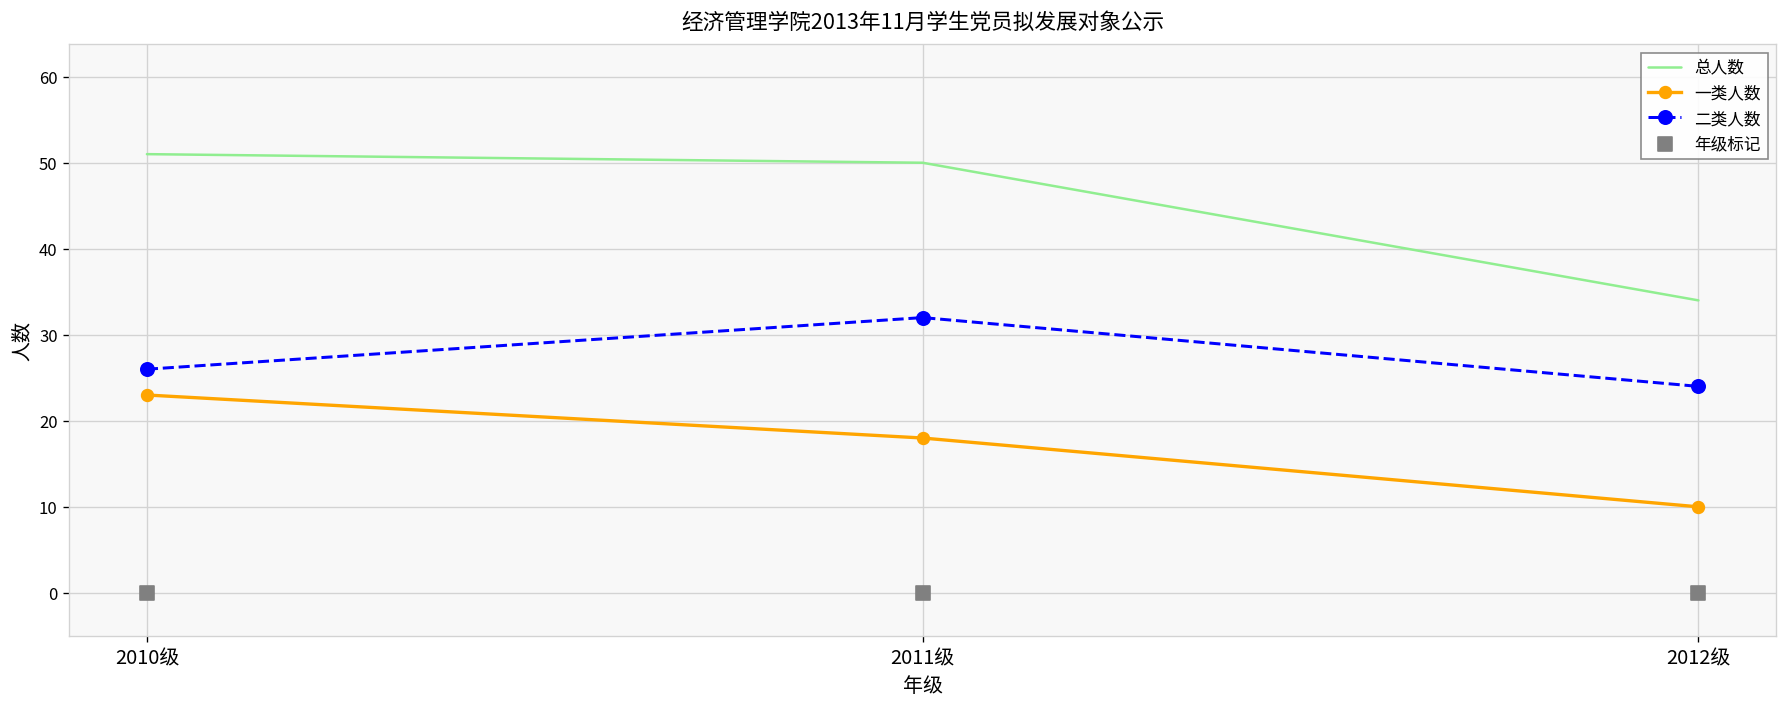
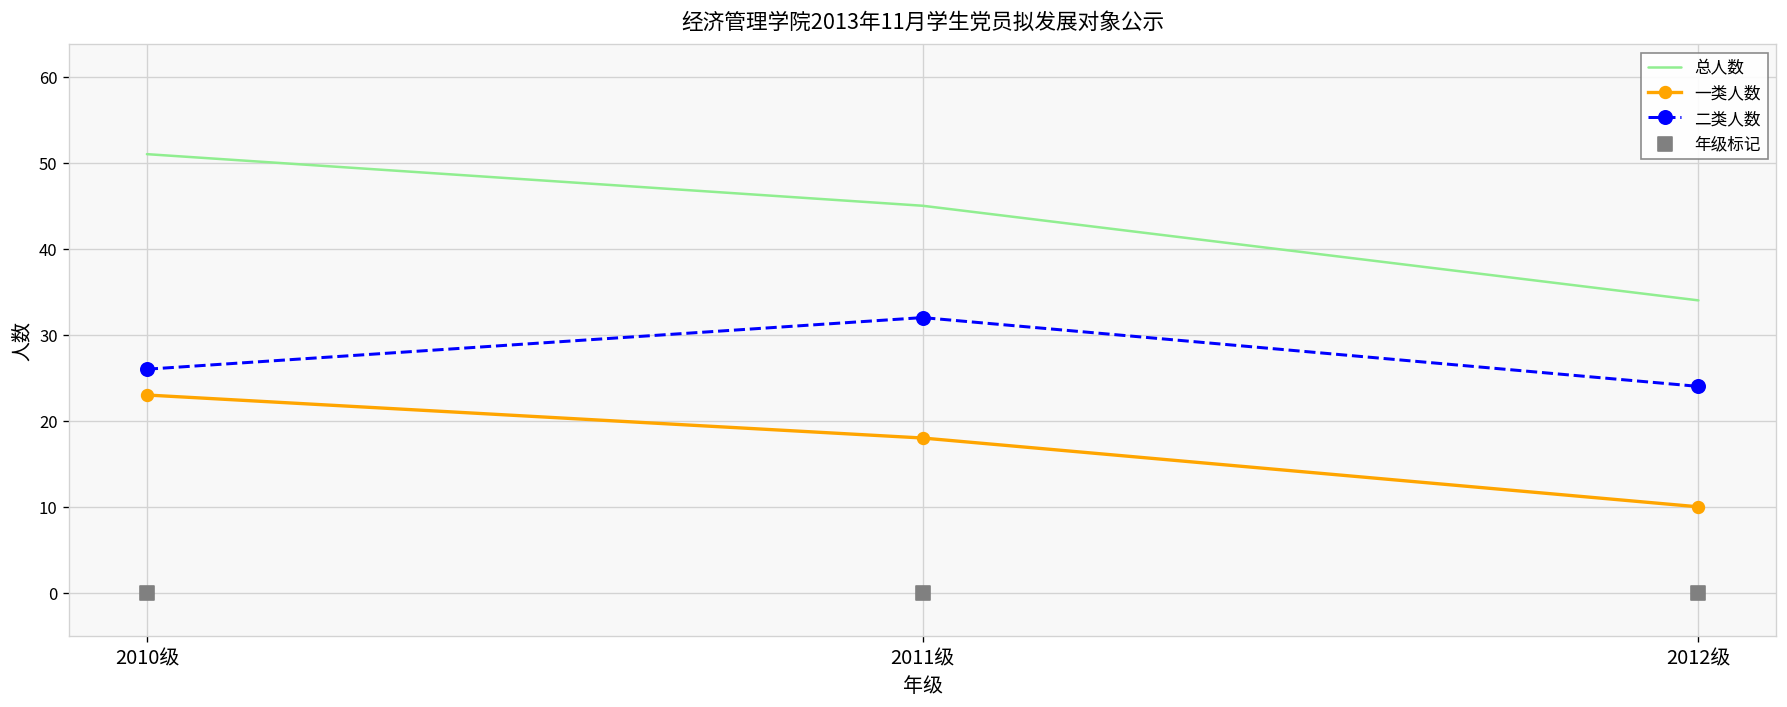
  {
    "总人数": {
      "2010级": 51,
-     "2011级": 50,
+     "2011级": 45,
      "2012级": 34
    },
    "一类人数": {
      "2010级": 23,
      "2011级": 18,
      "2012级": 10
    },
    "二类人数": {
      "2010级": 26,
      "2011级": 32,
      "2012级": 24
    }
  }
